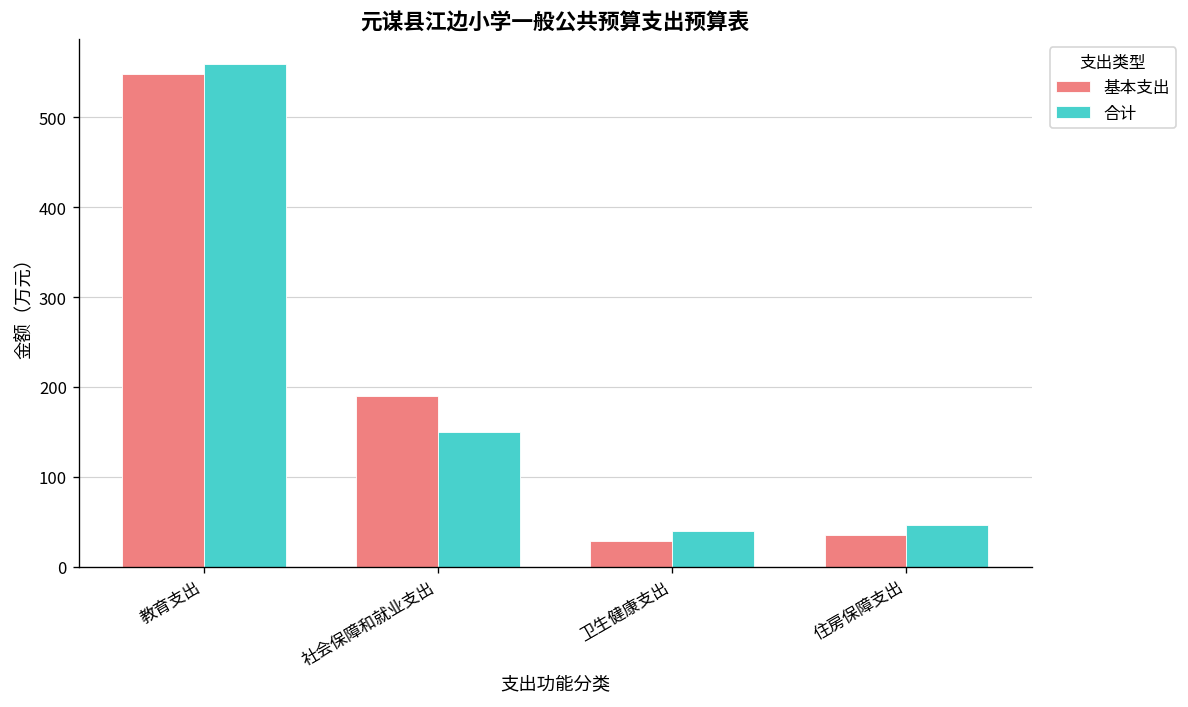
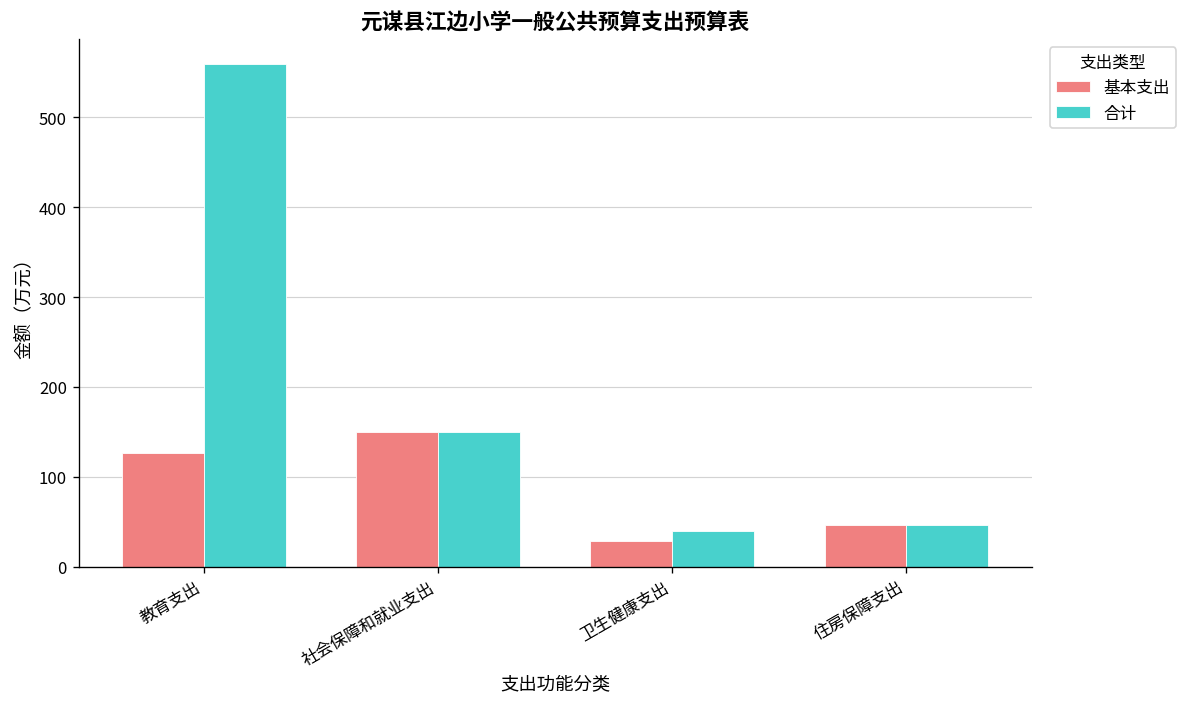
  {
    "基本支出": {
-     "教育支出": 550,
-     "社会保障和就业支出": 190,
+     "教育支出": 130,
+     "社会保障和就业支出": 150,
      "卫生健康支出": 30,
-     "住房保障支出": 40
+     "住房保障支出": 50
    },
    "合计": {
      "教育支出": 560,
      "社会保障和就业支出": 150,
      "卫生健康支出": 40,
      "住房保障支出": 50
    }
  }
